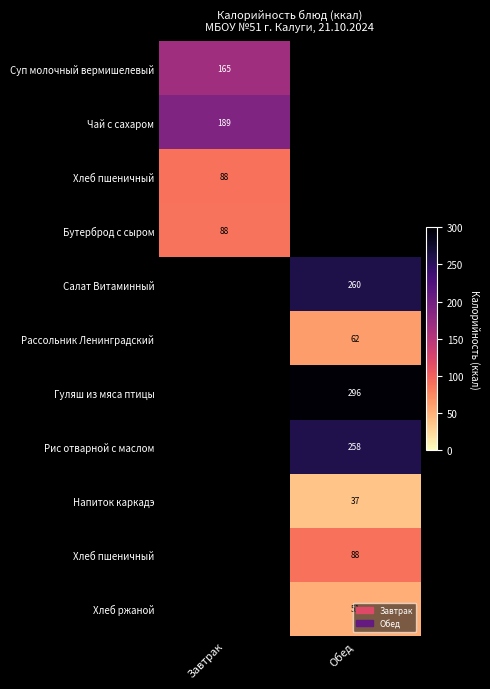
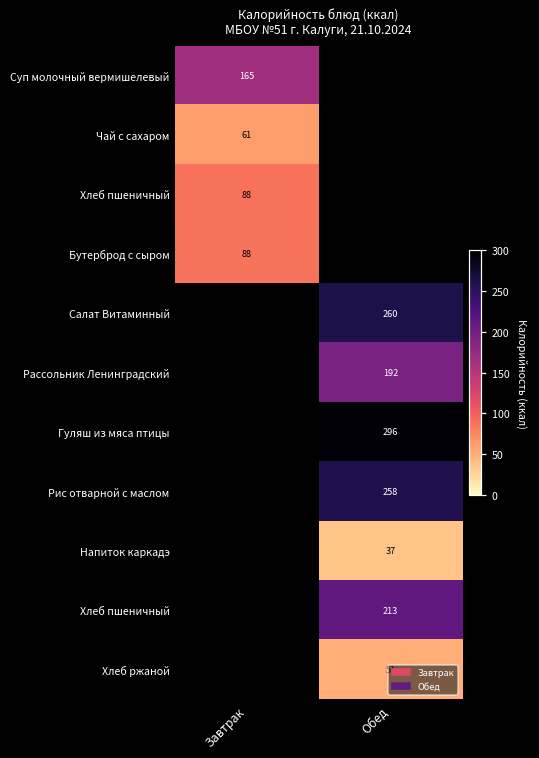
  {
    "Суп молочный вермишелевый": {
      "Завтрак": 165
    },
    "Чай с сахаром": {
-     "Завтрак": 189
+     "Завтрак": 61
    },
    "Хлеб пшеничный": {
      "Завтрак": 88,
-     "Обед": 88
+     "Обед": 213
    },
    "Бутерброд с сыром": {
      "Завтрак": 88
    },
    "Салат Витаминный": {
      "Обед": 260
    },
    "Рассольник Ленинградский": {
-     "Обед": 62
+     "Обед": 192
    },
    "Гуляш из мяса птицы": {
      "Обед": 296
    },
    "Рис отварной с маслом": {
      "Обед": 258
    },
    "Напиток каркадэ": {
      "Обед": 37
    }
  }
